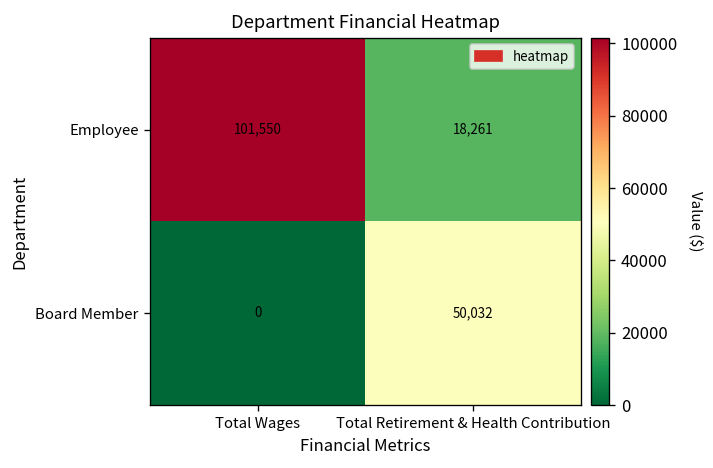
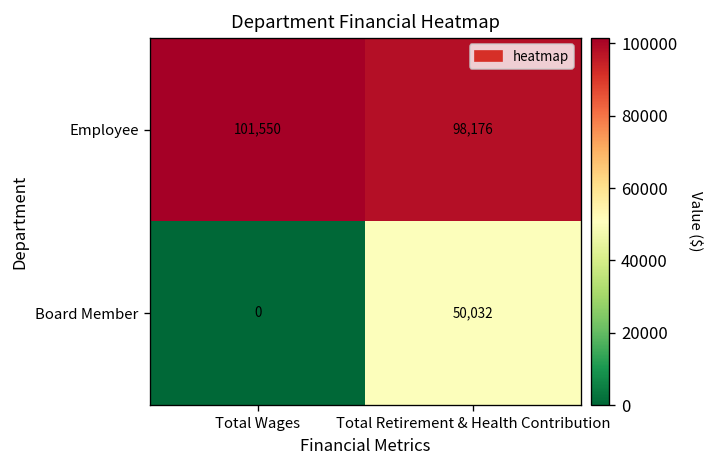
  {
    "Employee": {
      "Total Wages": "101,550",
-     "Total Retirement & Health Contribution": "18,261"
+     "Total Retirement & Health Contribution": "98,176"
    },
    "Board Member": {
      "Total Wages": "0",
      "Total Retirement & Health Contribution": "50,032"
    }
  }
